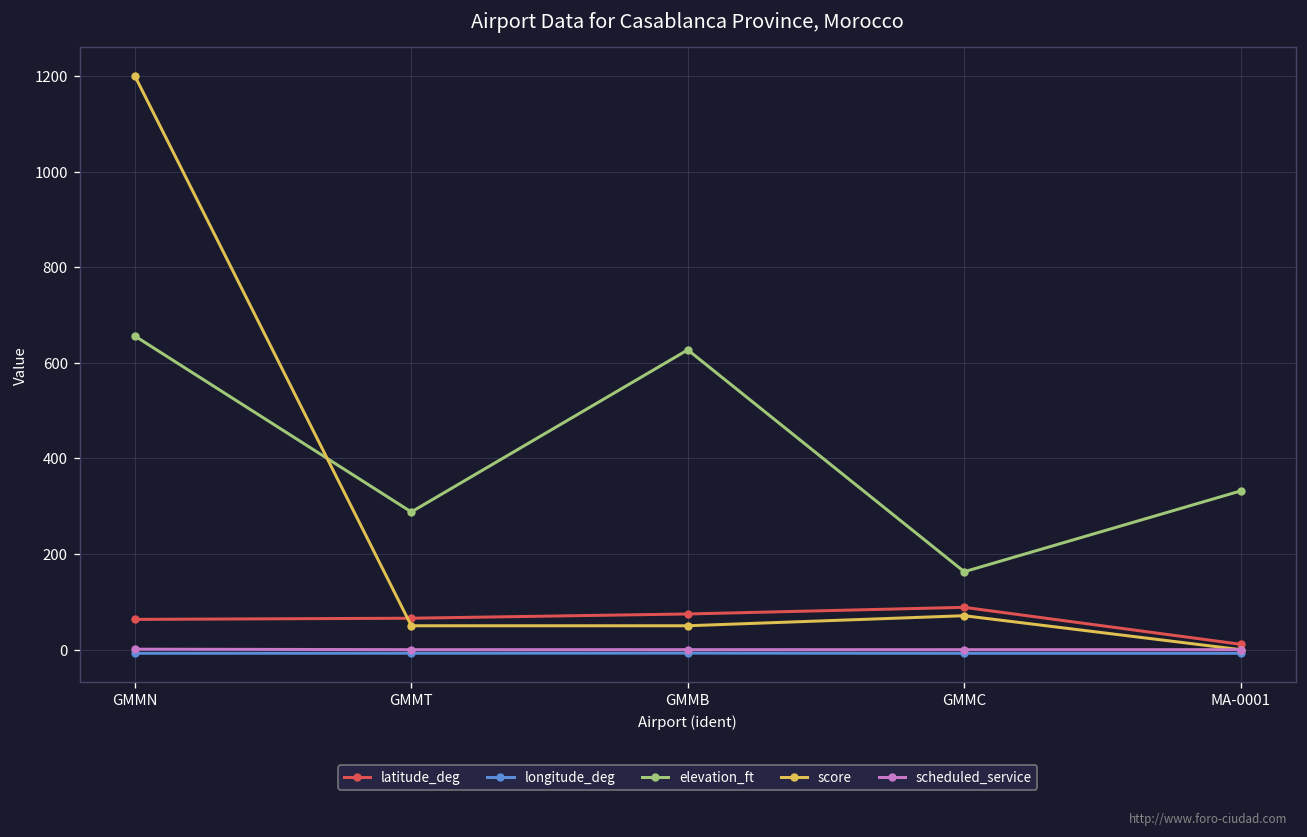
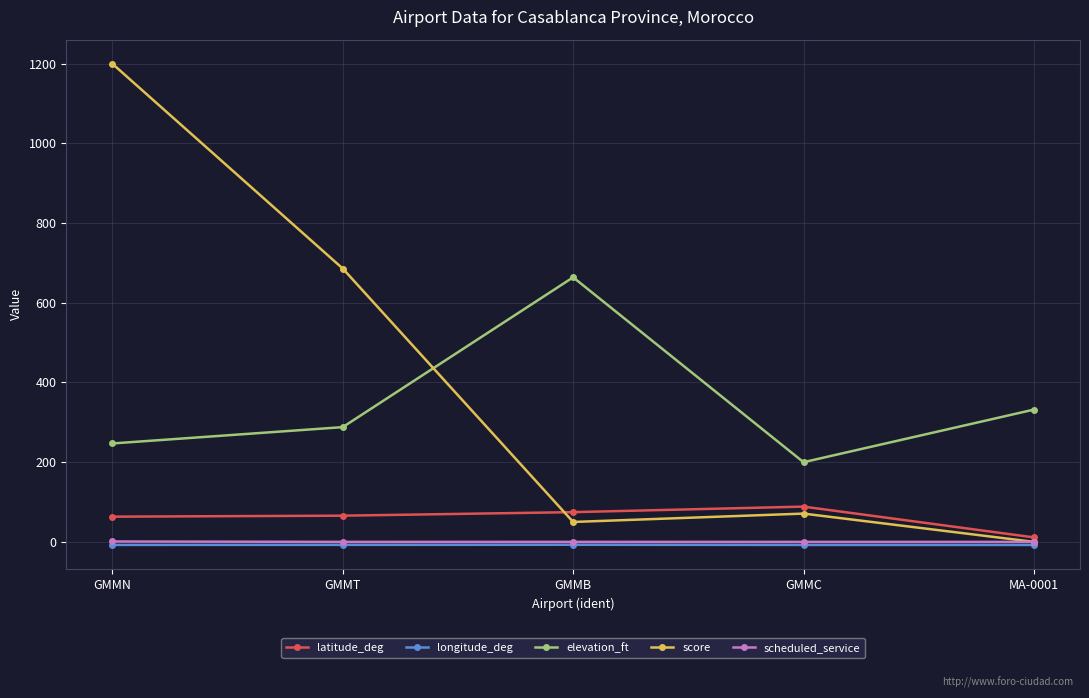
  {
    "latitude_deg": {
      "GMMN": 60,
      "GMMT": 70,
      "GMMB": 70,
      "GMMC": 90,
      "MA-0001": 10
    },
    "longitude_deg": {
      "GMMN": -10,
      "GMMT": -10,
      "GMMB": -10,
      "GMMC": -10,
      "MA-0001": -10
    },
    "elevation_ft": {
-     "GMMN": 660,
+     "GMMN": 250,
      "GMMT": 290,
-     "GMMB": 630,
-     "GMMC": 160,
+     "GMMB": 660,
+     "GMMC": 200,
      "MA-0001": 330
    },
    "score": {
      "GMMN": 1200,
-     "GMMT": 50,
+     "GMMT": 690,
      "GMMB": 50,
      "GMMC": 70
    },
    "scheduled_service": {
      "GMMN": 0,
      "GMMT": 0,
      "GMMB": 0,
      "GMMC": 0
    }
  }
